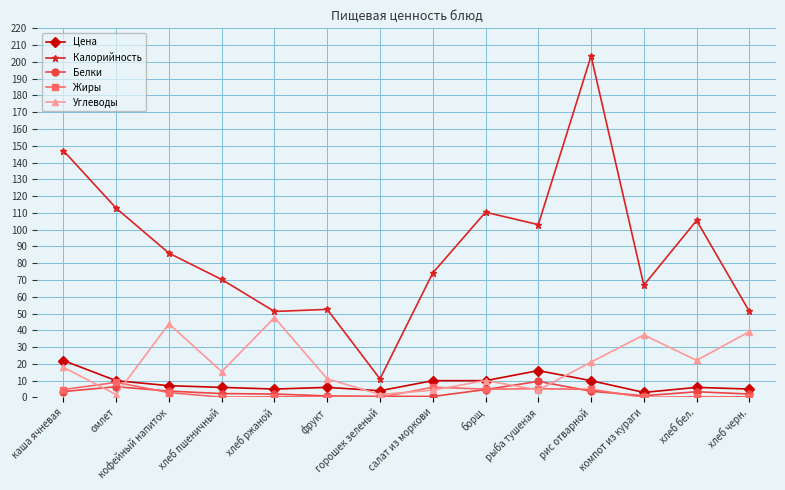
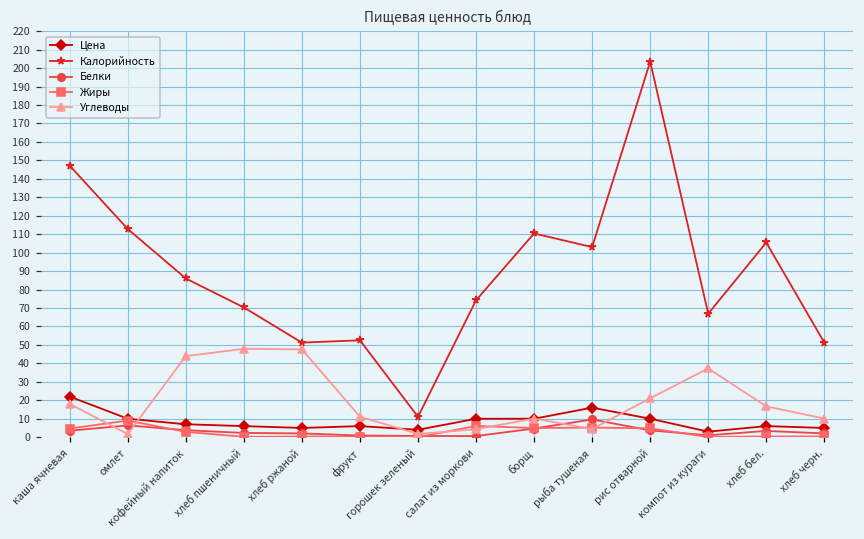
  {
    "Углеводы": {
      "каша ячневая": 18,
      "омлет": 2,
      "кофейный напиток": 44,
-     "хлеб пшеничный": 15,
+     "хлеб пшеничный": 48,
      "хлеб ржаной": 48,
      "фрукт": 11,
      "салат из моркови": 4,
      "рис отварной": 21,
      "компот из кураги": 37,
-     "хлеб бел.": 22,
-     "хлеб черн.": 39
+     "хлеб бел.": 17,
+     "хлеб черн.": 10
    }
  }
